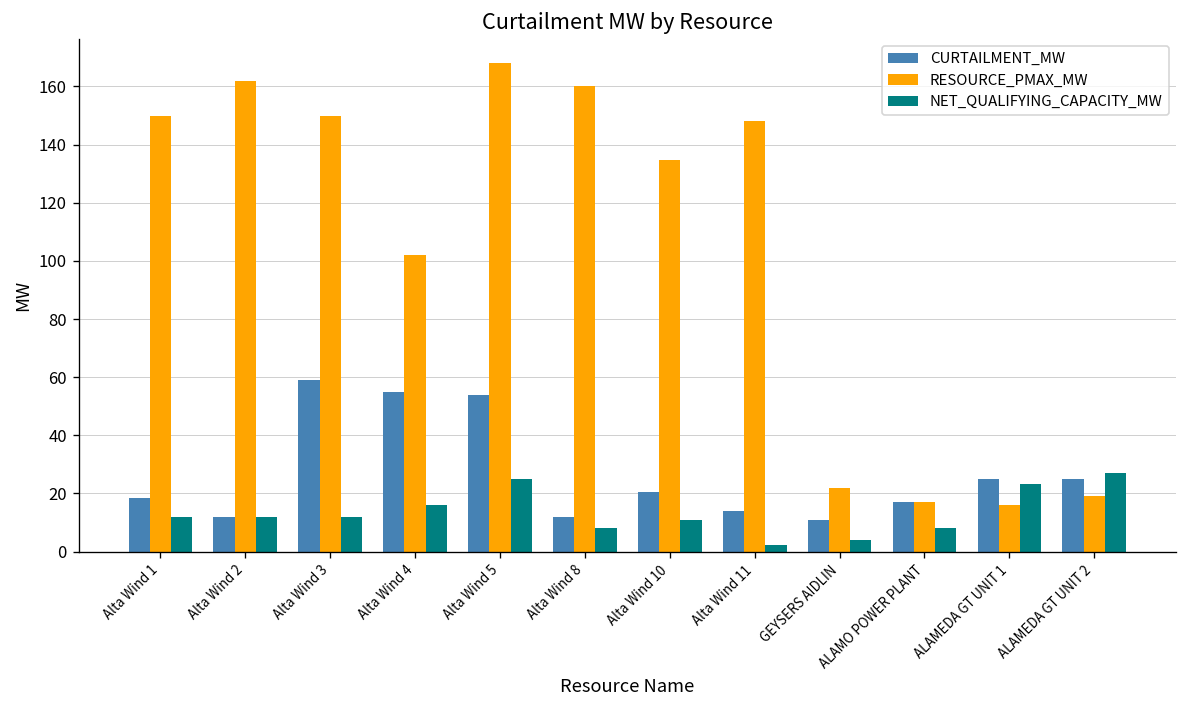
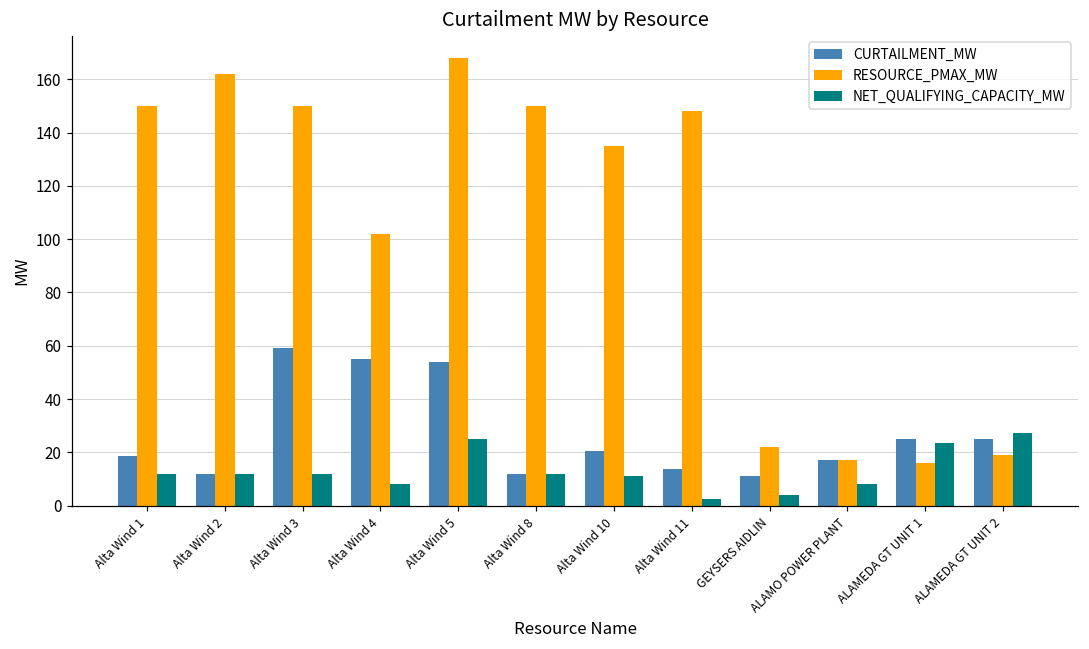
  {
    "CURTAILMENT_MW": {
      "Alta Wind 1": 19,
      "Alta Wind 2": 12,
      "Alta Wind 3": 59,
      "Alta Wind 4": 55,
      "Alta Wind 5": 54,
      "Alta Wind 8": 12,
      "Alta Wind 10": 21,
      "Alta Wind 11": 14,
      "GEYSERS AIDLIN": 11,
      "ALAMO POWER PLANT": 17,
      "ALAMEDA GT UNIT 1": 25,
      "ALAMEDA GT UNIT 2": 25
    },
    "RESOURCE_PMAX_MW": {
      "Alta Wind 1": 150,
      "Alta Wind 2": 162,
      "Alta Wind 3": 150,
      "Alta Wind 4": 102,
      "Alta Wind 5": 168,
-     "Alta Wind 8": 160,
+     "Alta Wind 8": 150,
      "Alta Wind 10": 135,
      "Alta Wind 11": 148,
      "GEYSERS AIDLIN": 22,
      "ALAMO POWER PLANT": 17,
      "ALAMEDA GT UNIT 1": 16,
      "ALAMEDA GT UNIT 2": 19
    },
    "NET_QUALIFYING_CAPACITY_MW": {
      "Alta Wind 1": 12,
      "Alta Wind 2": 12,
      "Alta Wind 3": 12,
-     "Alta Wind 4": 16,
+     "Alta Wind 4": 8,
      "Alta Wind 5": 25,
-     "Alta Wind 8": 8,
+     "Alta Wind 8": 12,
      "Alta Wind 10": 11,
      "Alta Wind 11": 2,
      "GEYSERS AIDLIN": 4,
      "ALAMO POWER PLANT": 8,
      "ALAMEDA GT UNIT 1": 23,
      "ALAMEDA GT UNIT 2": 27
    }
  }
